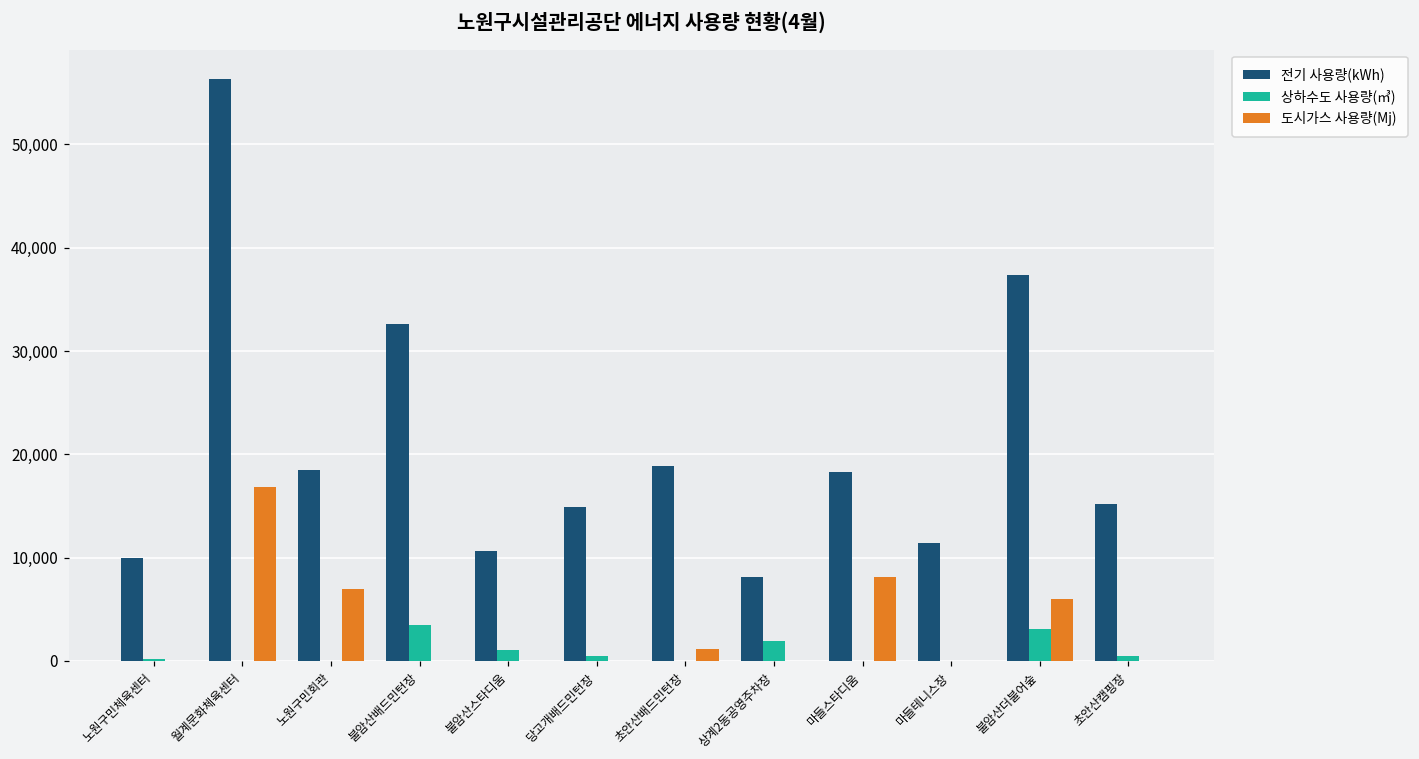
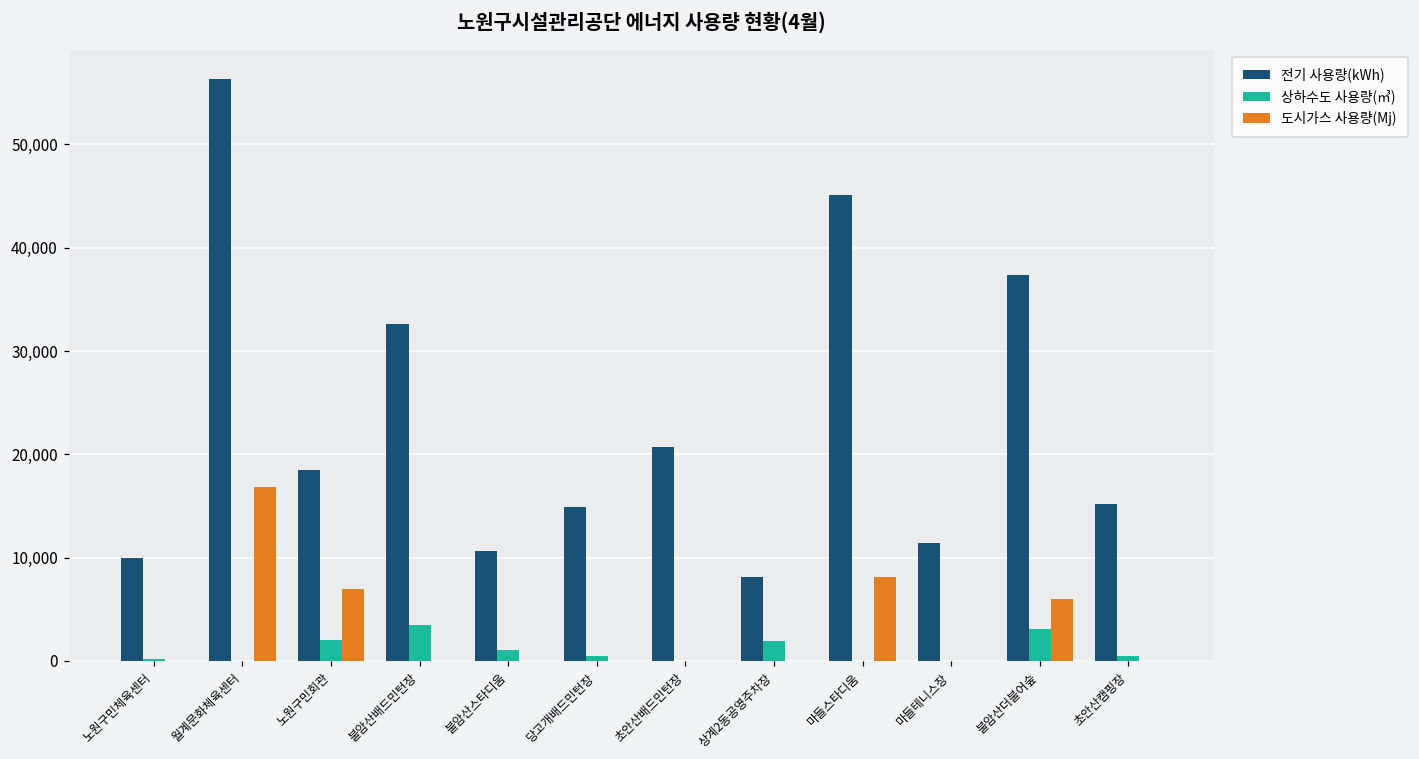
  {
    "전기 사용량(kWh)": {
      "노원구민체육센터": "10,000",
      "월계문화체육센터": "56,000",
      "노원구민회관": "18,000",
      "불암산배드민턴장": "33,000",
      "불암산스타디움": "11,000",
      "당고개배드민턴장": "15,000",
-     "초안산배드민턴장": "19,000",
+     "초안산배드민턴장": "21,000",
      "상계2동공영주차장": "8,000",
-     "마들스타디움": "18,000",
+     "마들스타디움": "45,000",
      "마들테니스장": "11,000",
      "불암산더불어숲": "37,000",
      "초안산캠핑장": "15,000"
    },
    "상하수도 사용량(㎥)": {
      "월계문화체육센터": "0",
-     "노원구민회관": "0",
+     "노원구민회관": "2,000",
      "불암산배드민턴장": "3,000",
      "불암산스타디움": "1,000",
      "당고개배드민턴장": "0",
      "초안산배드민턴장": "0",
      "상계2동공영주차장": "2,000",
      "마들스타디움": "0",
      "마들테니스장": "0",
      "불암산더불어숲": "3,000",
      "초안산캠핑장": "0"
    },
    "도시가스 사용량(Mj)": {
      "노원구민체육센터": "0",
      "월계문화체육센터": "17,000",
      "노원구민회관": "7,000",
      "불암산배드민턴장": "0",
      "불암산스타디움": "0",
      "당고개배드민턴장": "0",
-     "초안산배드민턴장": "1,000",
+     "초안산배드민턴장": "0",
      "상계2동공영주차장": "0",
      "마들스타디움": "8,000",
      "마들테니스장": "0",
      "불암산더불어숲": "6,000",
      "초안산캠핑장": "0"
    }
  }
